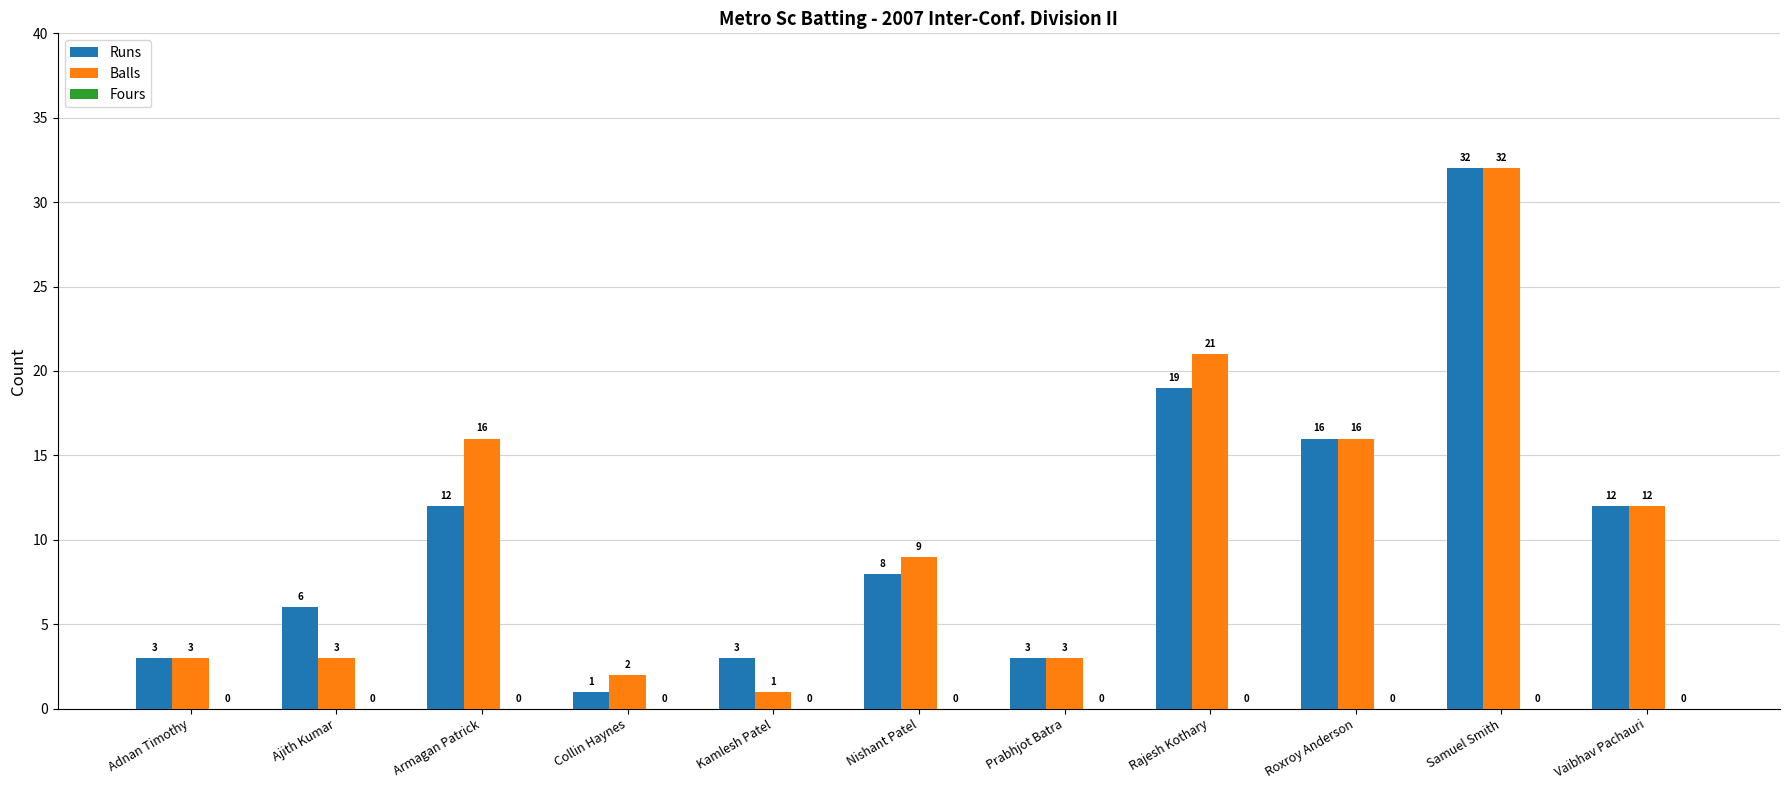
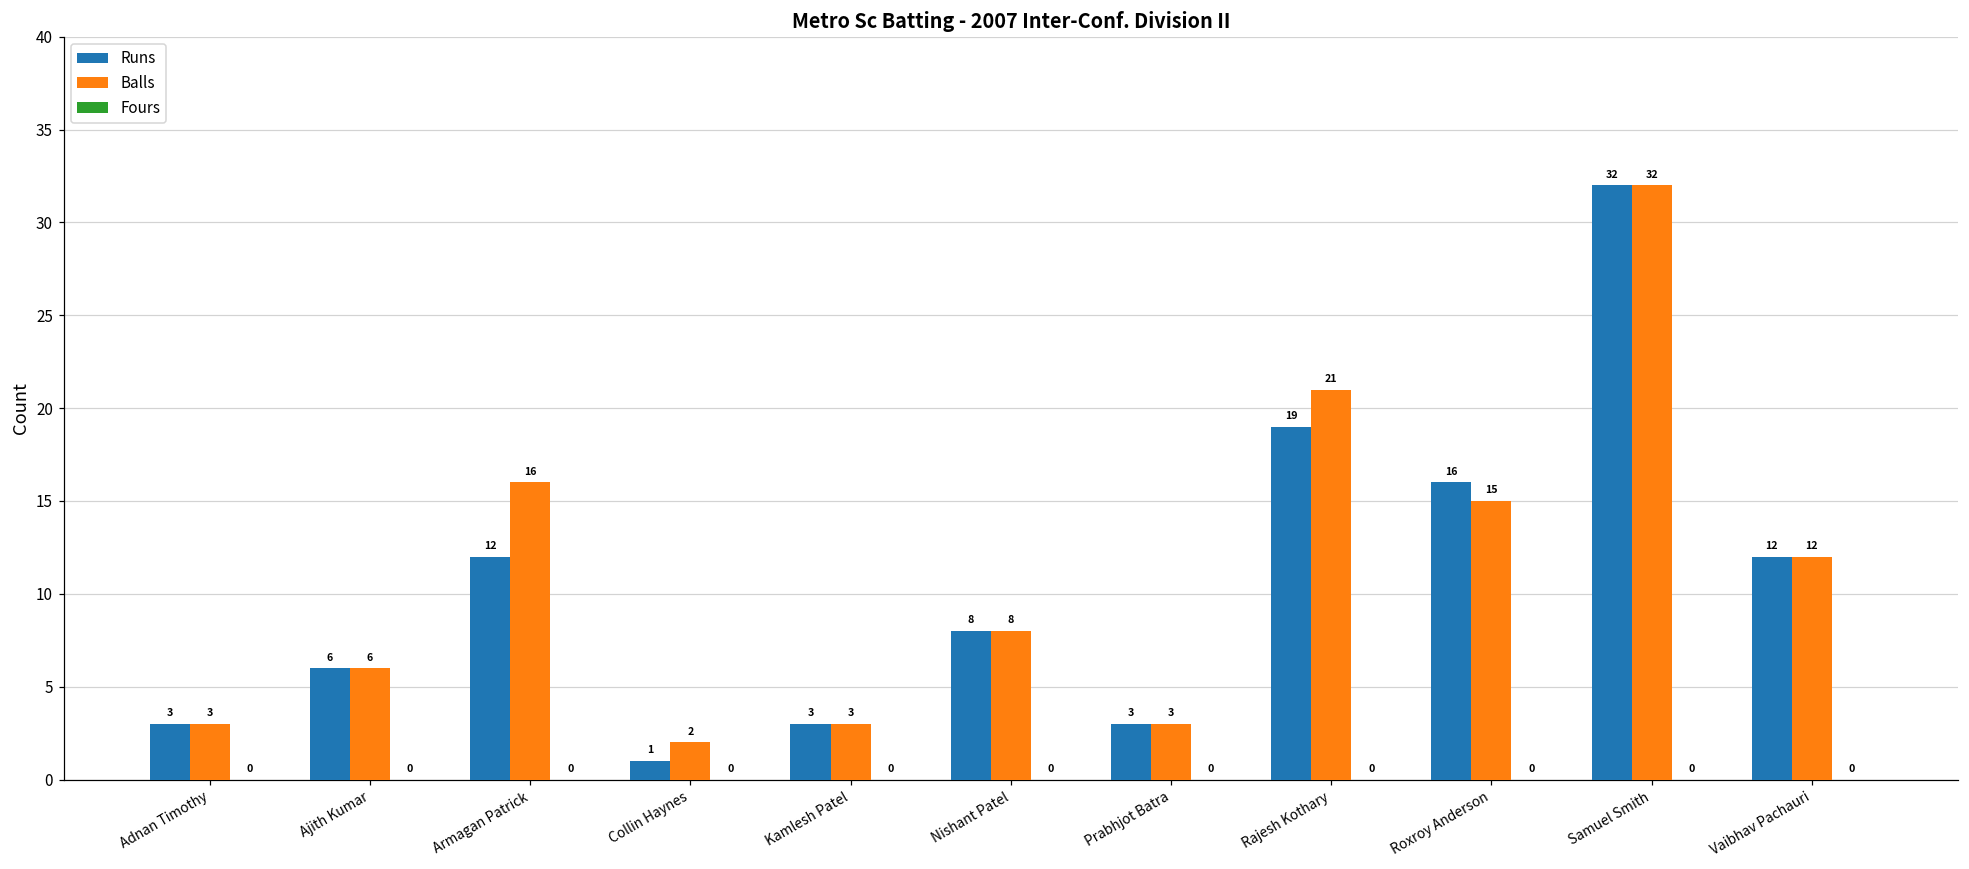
  {
    "Runs": {
      "Adnan Timothy": 3,
      "Ajith Kumar": 6,
      "Armagan Patrick": 12,
      "Collin Haynes": 1,
      "Kamlesh Patel": 3,
      "Nishant Patel": 8,
      "Prabhjot Batra": 3,
      "Rajesh Kothary": 19,
      "Roxroy Anderson": 16,
      "Samuel Smith": 32,
      "Vaibhav Pachauri": 12
    },
    "Balls": {
      "Adnan Timothy": 3,
-     "Ajith Kumar": 3,
+     "Ajith Kumar": 6,
      "Armagan Patrick": 16,
      "Collin Haynes": 2,
-     "Kamlesh Patel": 1,
-     "Nishant Patel": 9,
+     "Kamlesh Patel": 3,
+     "Nishant Patel": 8,
      "Prabhjot Batra": 3,
      "Rajesh Kothary": 21,
-     "Roxroy Anderson": 16,
+     "Roxroy Anderson": 15,
      "Samuel Smith": 32,
      "Vaibhav Pachauri": 12
    },
    "Fours": {
      "Adnan Timothy": 0,
      "Ajith Kumar": 0,
      "Armagan Patrick": 0,
      "Collin Haynes": 0,
      "Kamlesh Patel": 0,
      "Nishant Patel": 0,
      "Prabhjot Batra": 0,
      "Rajesh Kothary": 0,
      "Roxroy Anderson": 0,
      "Samuel Smith": 0,
      "Vaibhav Pachauri": 0
    }
  }
